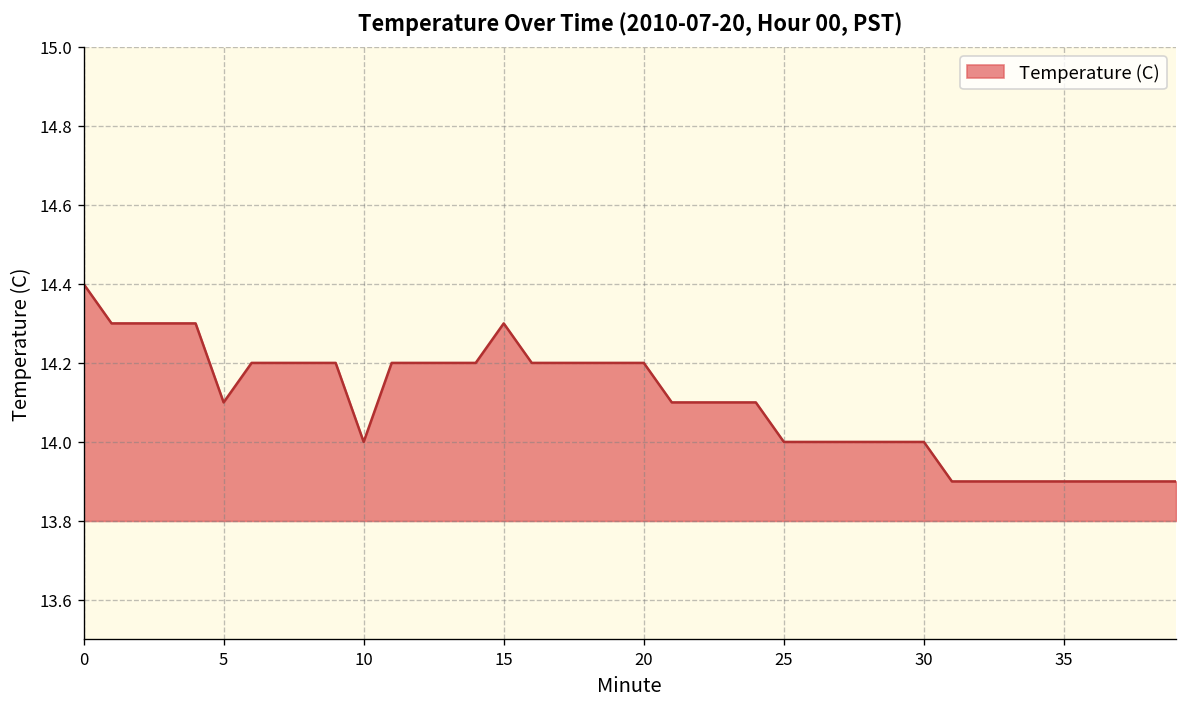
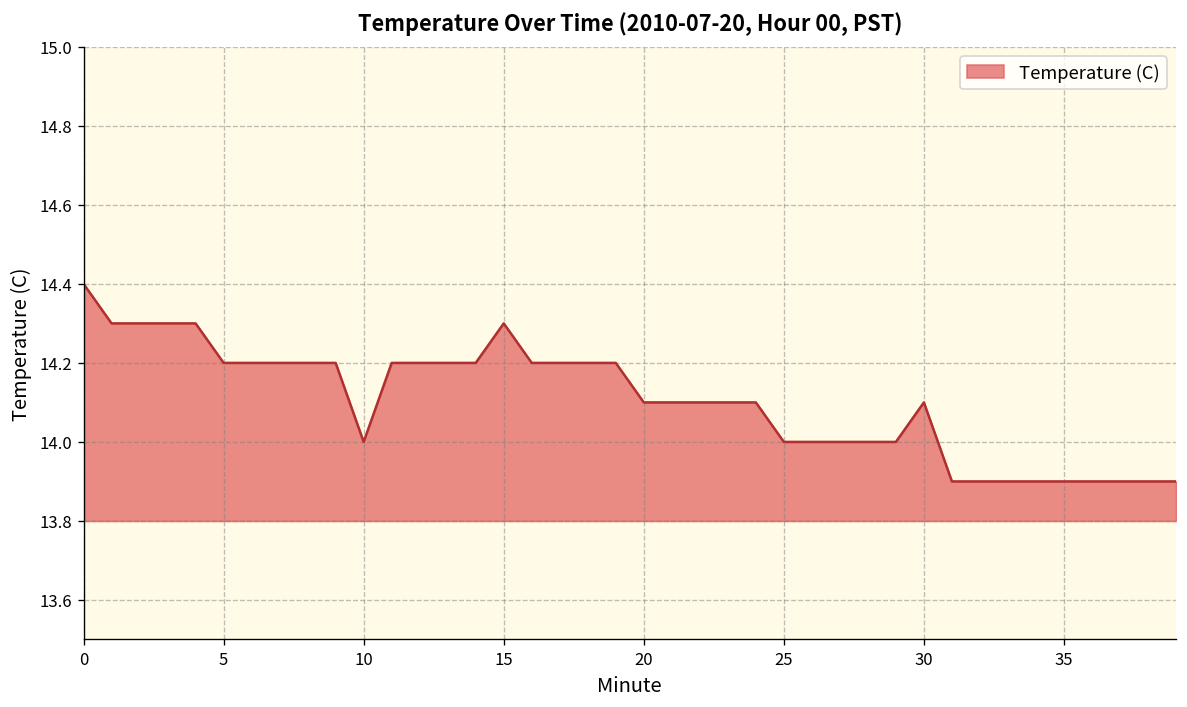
  {
    "0": 14.4,
-   "5": 14.1,
+   "5": 14.2,
    "10": 14.0,
    "15": 14.3,
-   "20": 14.2,
+   "20": 14.1,
    "25": 14.0,
-   "30": 14.0,
+   "30": 14.1,
    "35": 13.9
  }
